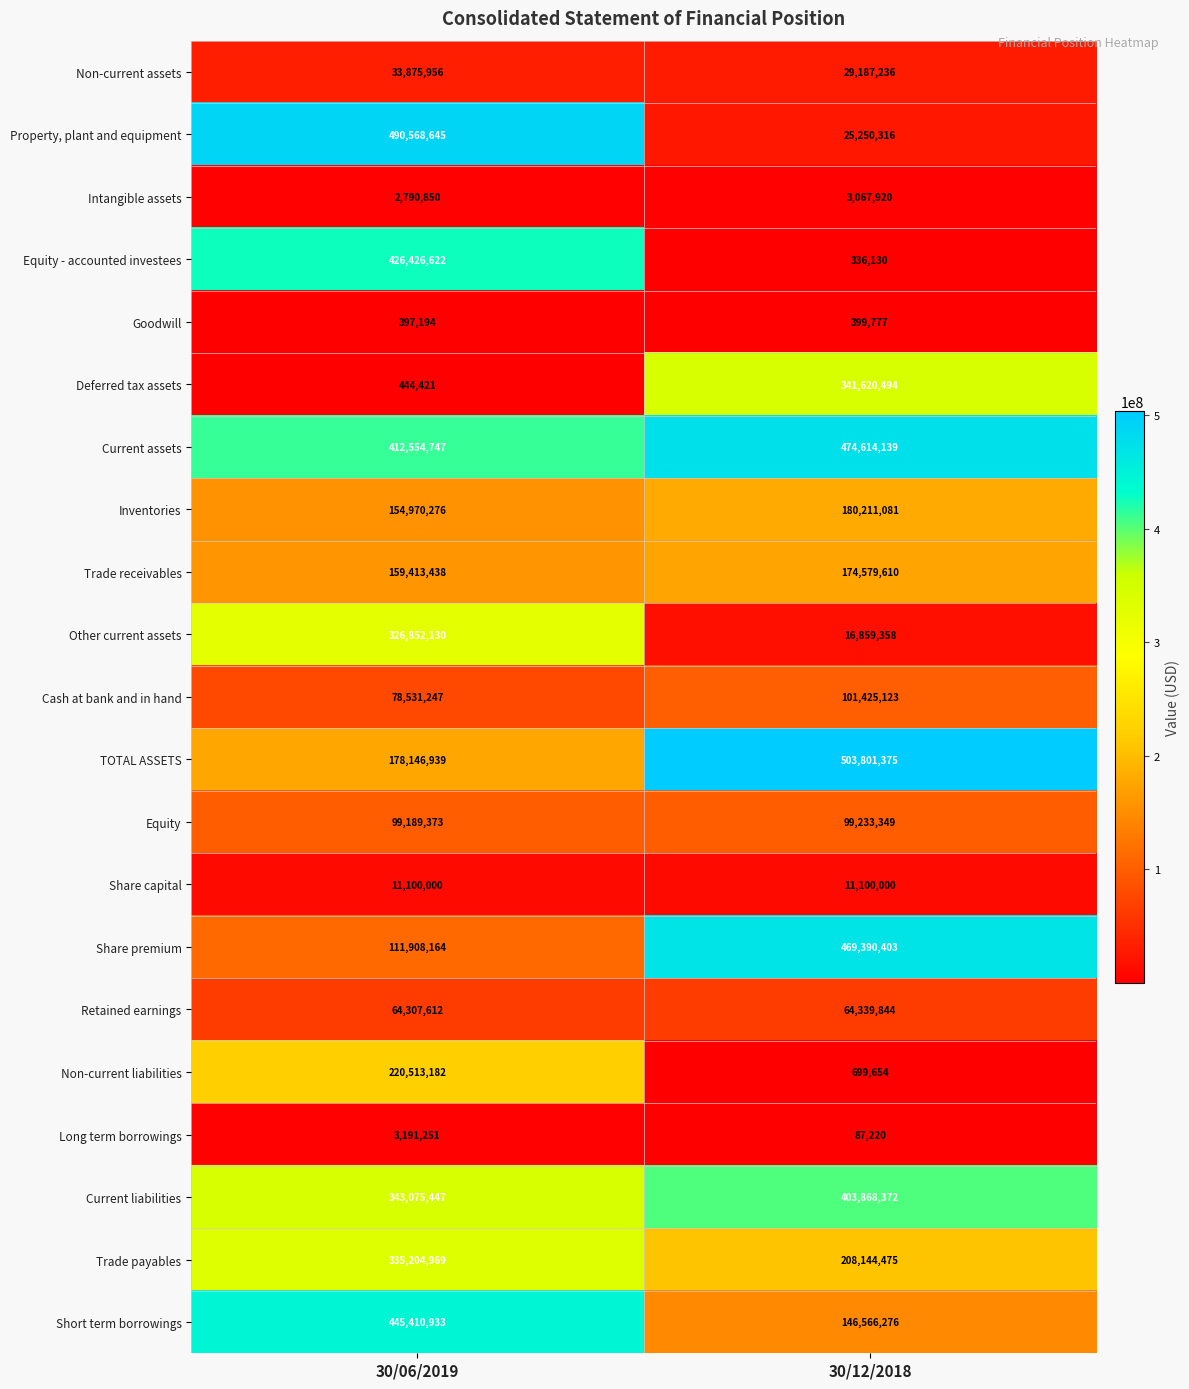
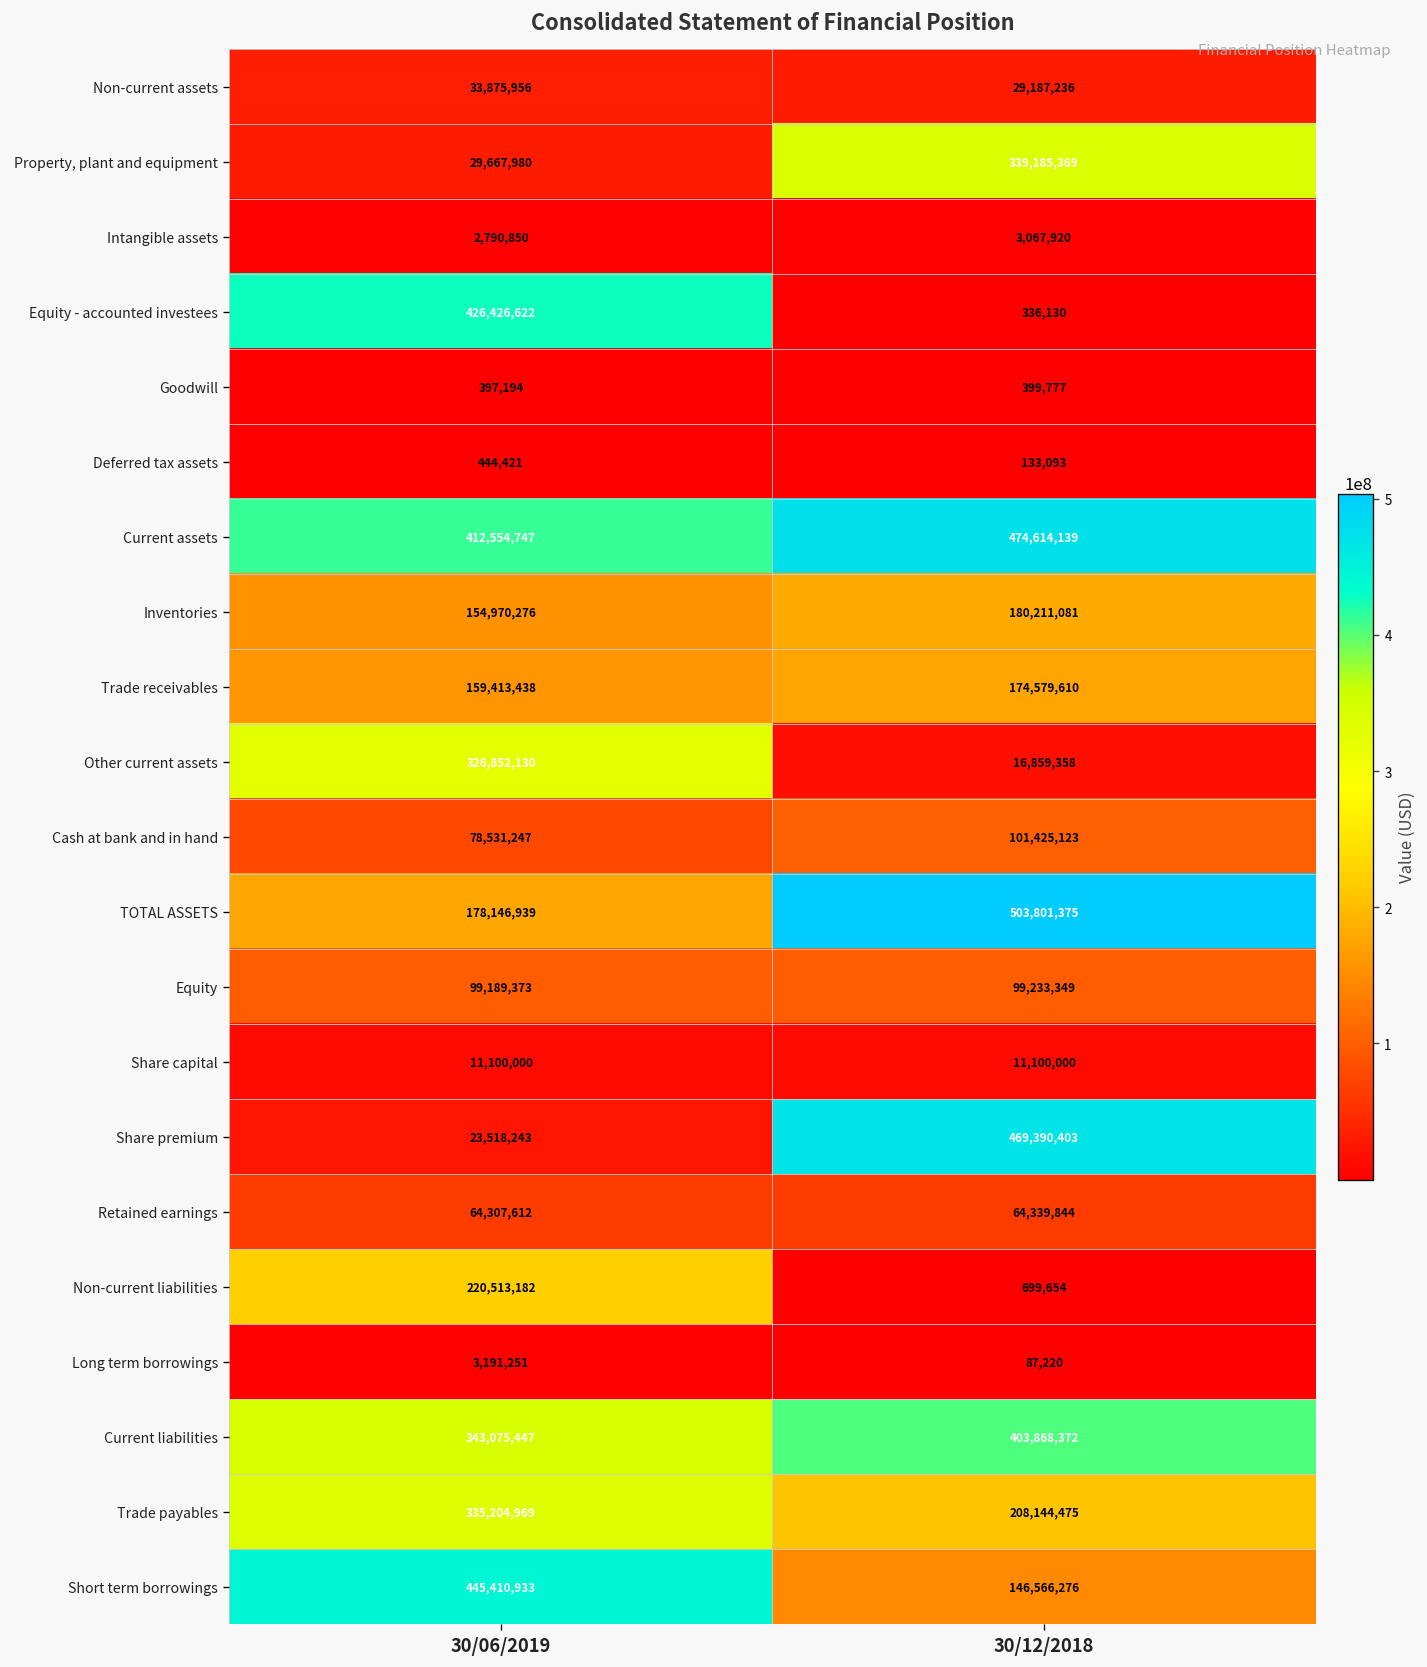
  {
    "Non-current assets": {
      "30/06/2019": "33,875,956",
      "30/12/2018": "29,187,236"
    },
    "Property, plant and equipment": {
-     "30/06/2019": "490,568,645",
-     "30/12/2018": "25,250,316"
+     "30/06/2019": "29,667,980",
+     "30/12/2018": "339,185,369"
    },
    "Intangible assets": {
      "30/06/2019": "2,790,850",
      "30/12/2018": "3,067,920"
    },
    "Equity - accounted investees": {
      "30/06/2019": "426,426,622",
      "30/12/2018": "336,130"
    },
    "Goodwill": {
      "30/06/2019": "397,194",
      "30/12/2018": "399,777"
    },
    "Deferred tax assets": {
      "30/06/2019": "444,421",
-     "30/12/2018": "341,620,494"
+     "30/12/2018": "133,093"
    },
    "Current assets": {
      "30/06/2019": "412,554,747",
      "30/12/2018": "474,614,139"
    },
    "Inventories": {
      "30/06/2019": "154,970,276",
      "30/12/2018": "180,211,081"
    },
    "Trade receivables": {
      "30/06/2019": "159,413,438",
      "30/12/2018": "174,579,610"
    },
    "Other current assets": {
      "30/06/2019": "326,852,130",
      "30/12/2018": "16,859,358"
    },
    "Cash at bank and in hand": {
      "30/06/2019": "78,531,247",
      "30/12/2018": "101,425,123"
    },
    "TOTAL ASSETS": {
      "30/06/2019": "178,146,939",
      "30/12/2018": "503,801,375"
    },
    "Equity": {
      "30/06/2019": "99,189,373",
      "30/12/2018": "99,233,349"
    },
    "Share capital": {
      "30/06/2019": "11,100,000",
      "30/12/2018": "11,100,000"
    },
    "Share premium": {
-     "30/06/2019": "111,908,164",
+     "30/06/2019": "23,518,243",
      "30/12/2018": "469,390,403"
    },
    "Retained earnings": {
      "30/06/2019": "64,307,612",
      "30/12/2018": "64,339,844"
    },
    "Non-current liabilities": {
      "30/06/2019": "220,513,182",
      "30/12/2018": "699,654"
    },
    "Long term borrowings": {
      "30/06/2019": "3,191,251",
      "30/12/2018": "87,220"
    },
    "Current liabilities": {
      "30/06/2019": "343,075,447",
      "30/12/2018": "403,868,372"
    },
    "Trade payables": {
      "30/06/2019": "335,204,969",
      "30/12/2018": "208,144,475"
    },
    "Short term borrowings": {
      "30/06/2019": "445,410,933",
      "30/12/2018": "146,566,276"
    }
  }
